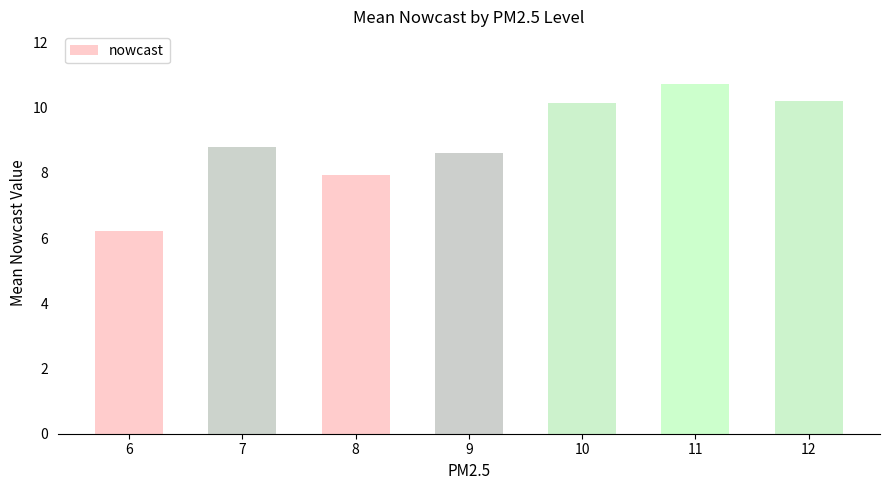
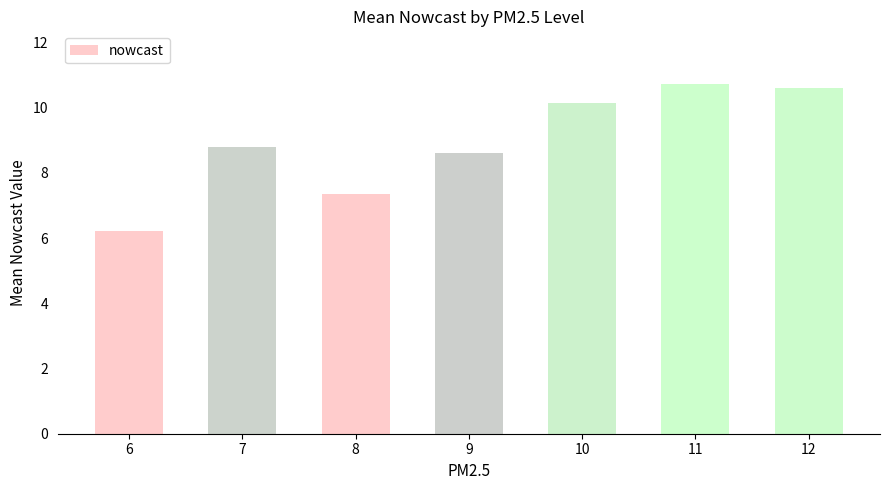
  {
    "6": 6.2,
    "7": 8.8,
-   "8": 7.9,
+   "8": 7.4,
    "9": 8.6,
    "10": 10.2,
    "11": 10.7,
-   "12": 10.2
+   "12": 10.6
  }
